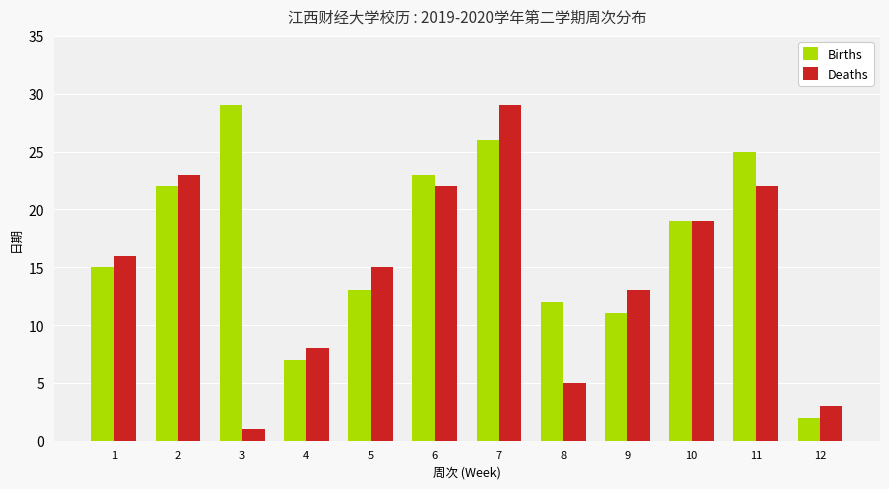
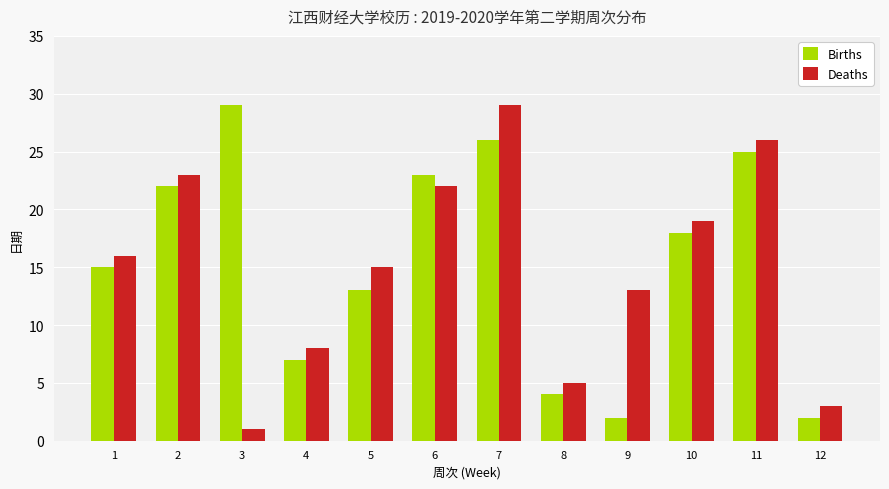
  {
    "Births": {
      "1": 15,
      "2": 22,
      "3": 29,
      "4": 7,
      "5": 13,
      "6": 23,
      "7": 26,
-     "8": 12,
-     "9": 11,
-     "10": 19,
+     "8": 4,
+     "9": 2,
+     "10": 18,
      "11": 25,
      "12": 2
    },
    "Deaths": {
      "1": 16,
      "2": 23,
      "3": 1,
      "4": 8,
      "5": 15,
      "6": 22,
      "7": 29,
      "8": 5,
      "9": 13,
      "10": 19,
-     "11": 22,
+     "11": 26,
      "12": 3
    }
  }
